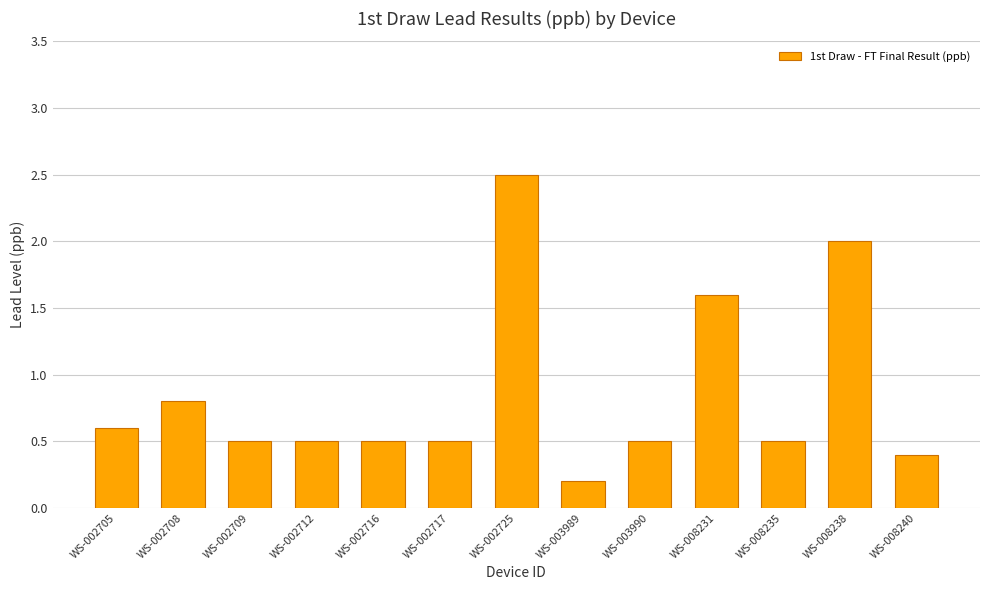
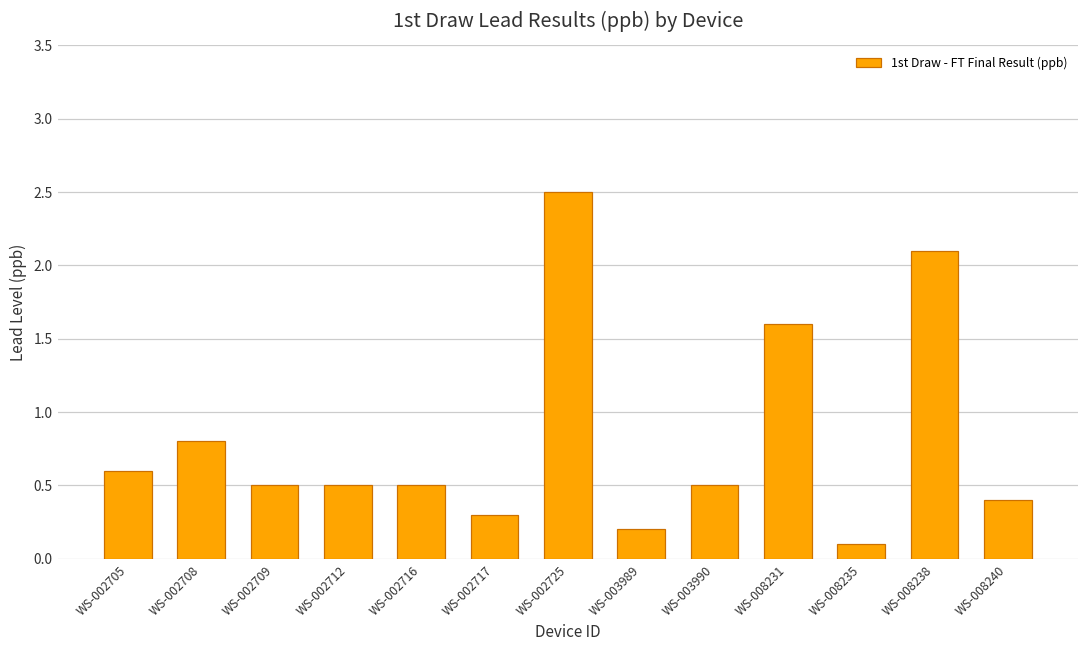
  {
    "WS-002705": 0.6,
    "WS-002708": 0.8,
    "WS-002709": 0.5,
    "WS-002712": 0.5,
    "WS-002716": 0.5,
-   "WS-002717": 0.5,
+   "WS-002717": 0.3,
    "WS-002725": 2.5,
    "WS-003989": 0.2,
    "WS-003990": 0.5,
    "WS-008231": 1.6,
-   "WS-008235": 0.5,
-   "WS-008238": 2.0,
+   "WS-008235": 0.1,
+   "WS-008238": 2.1,
    "WS-008240": 0.4
  }
